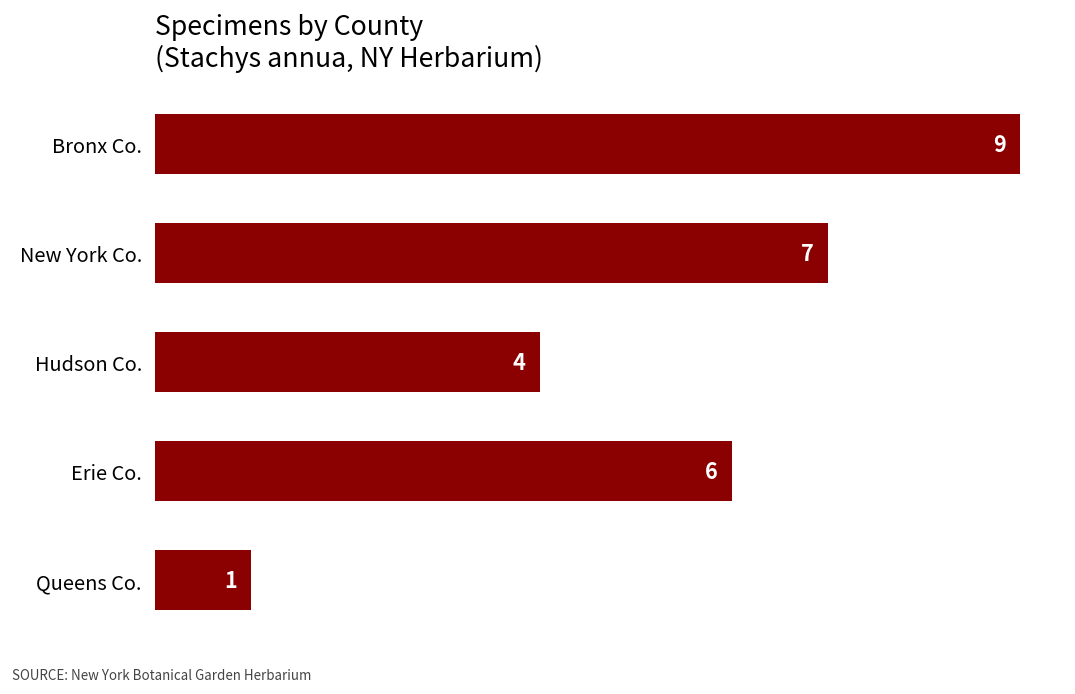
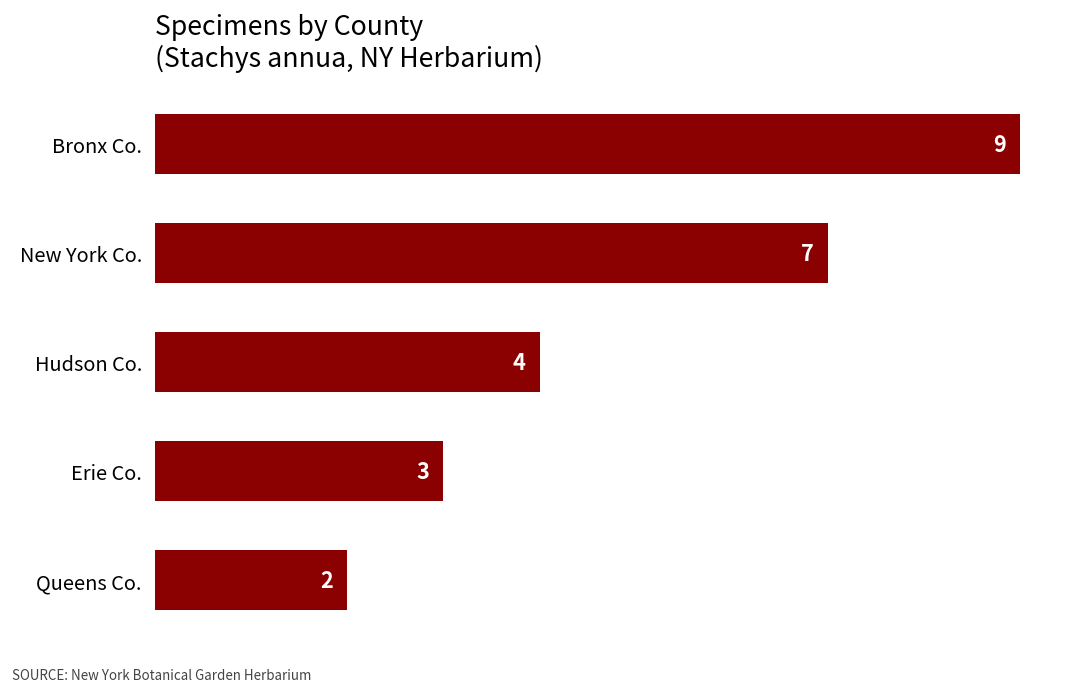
  {
    "Bronx Co.": 9,
    "New York Co.": 7,
    "Hudson Co.": 4,
-   "Erie Co.": 6,
-   "Queens Co.": 1
+   "Erie Co.": 3,
+   "Queens Co.": 2
  }
